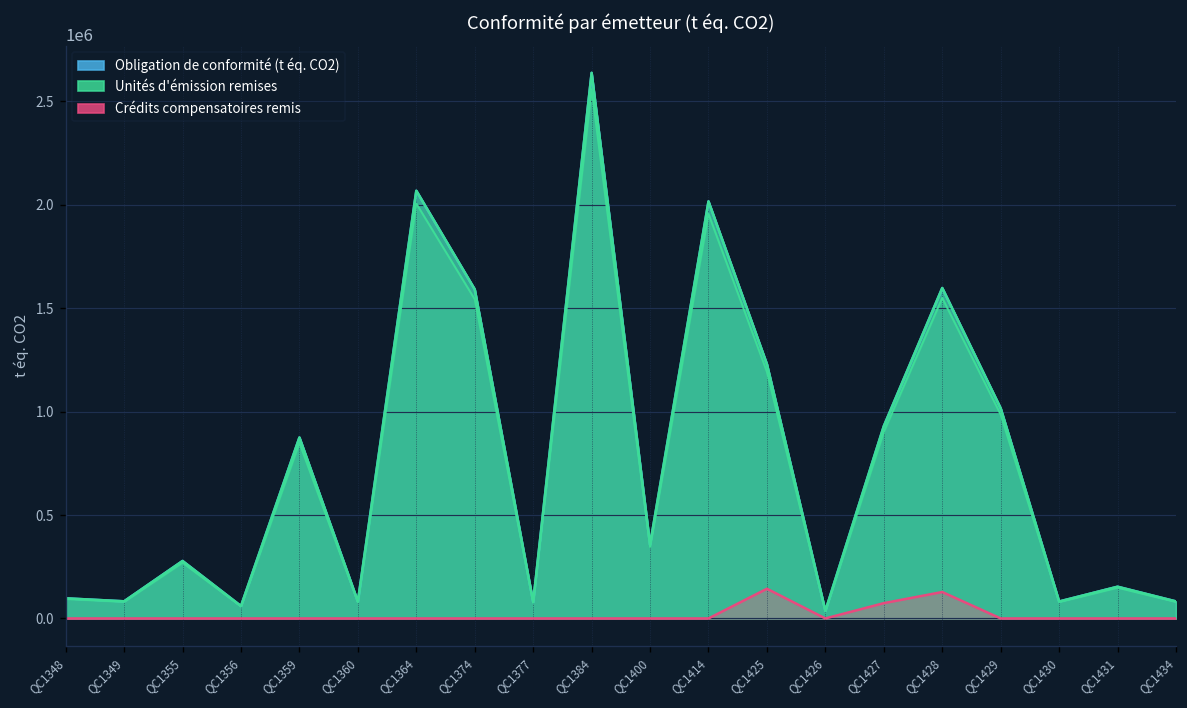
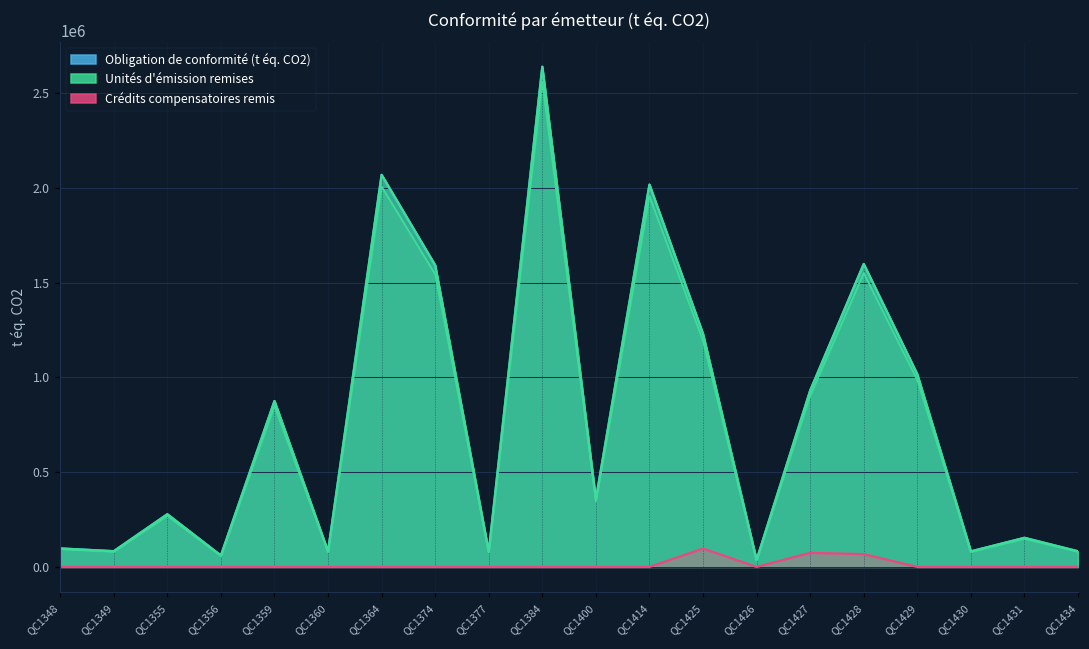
  {
    "Crédits compensatoires remis": {
      "QC1348": 0,
      "QC1349": 0,
      "QC1355": 0,
      "QC1356": 0,
      "QC1359": 0,
      "QC1360": 0,
      "QC1364": 0,
      "QC1374": 0,
      "QC1377": 0,
      "QC1384": 0,
      "QC1400": 0,
      "QC1414": 0,
-     "QC1425": 140000,
+     "QC1425": 100000,
      "QC1426": 0,
      "QC1427": 70000,
-     "QC1428": 130000,
+     "QC1428": 70000,
      "QC1429": 0,
      "QC1430": 0,
      "QC1431": 0,
      "QC1434": 0
    }
  }
